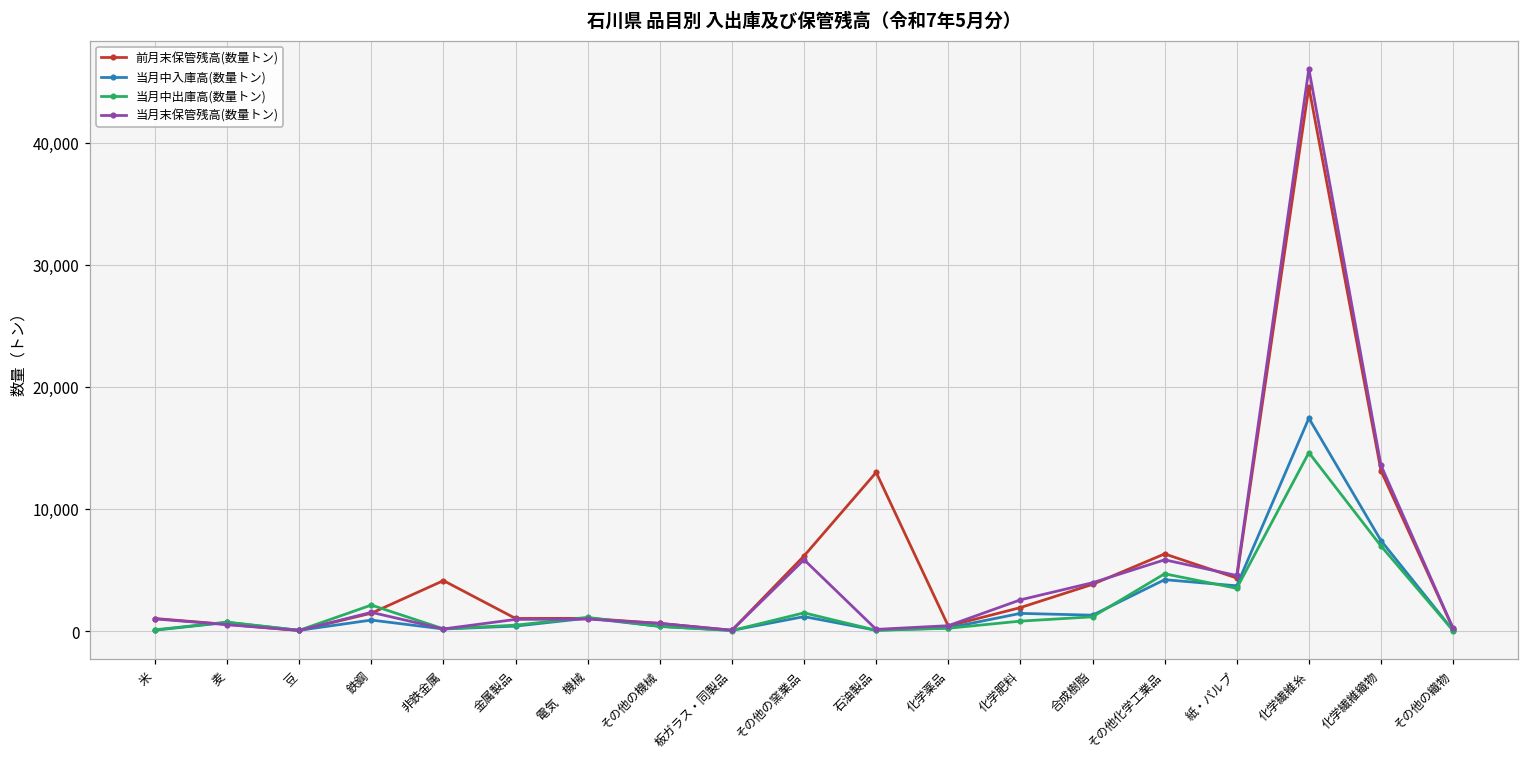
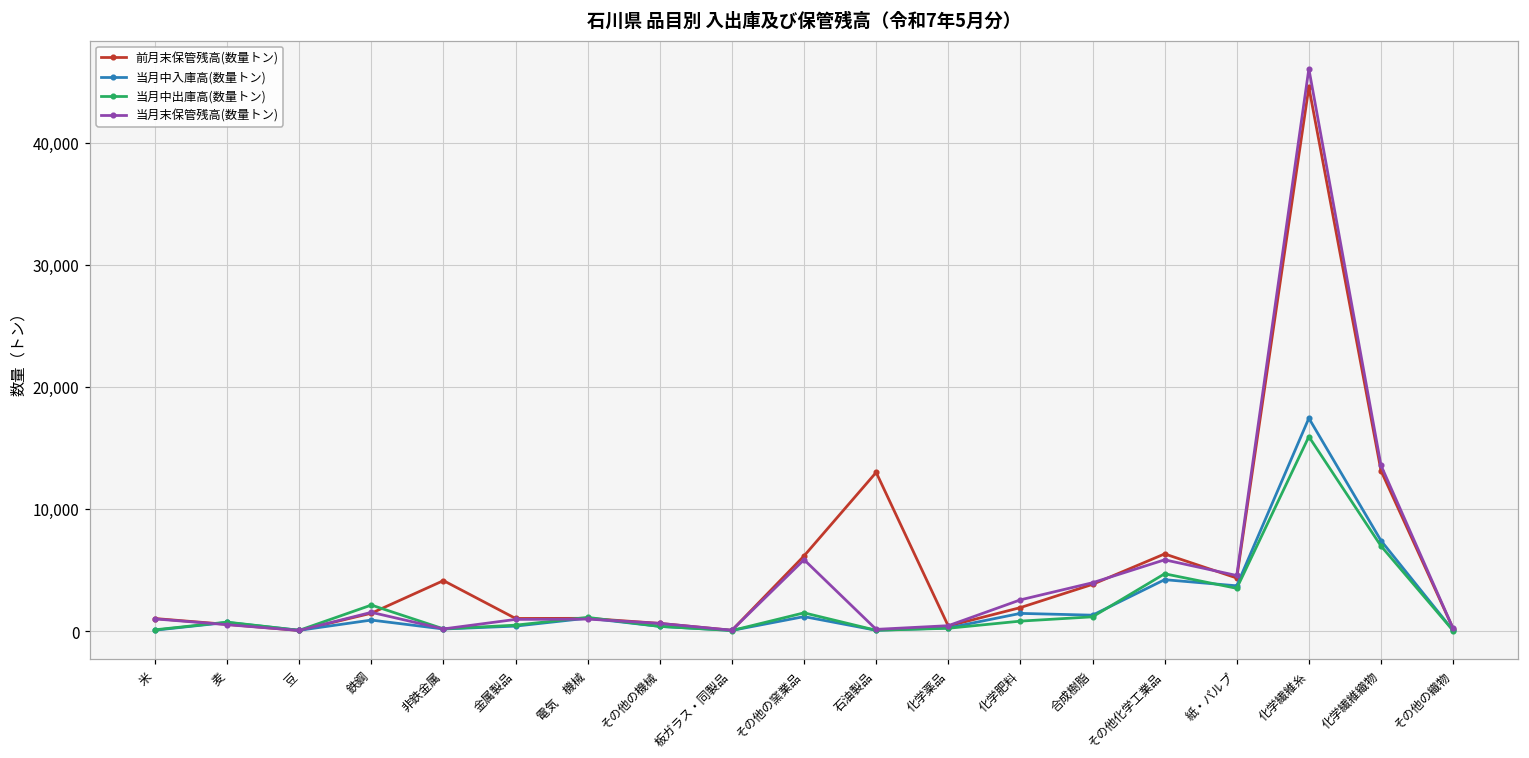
  {
    "前月末保管残高(数量トン)": {
      "非鉄金属": "4,100",
      "その他の窯業品": "6,200",
      "石油製品": "13,000",
      "化学肥料": "1,900",
      "その他化学工業品": "6,300",
      "化学繊維糸": "44,500",
      "化学繊維織物": "13,100"
    },
    "当月中入庫高(数量トン)": {
      "鉄鋼": "900",
      "その他の窯業品": "1,200",
      "化学肥料": "1,400",
      "その他化学工業品": "4,200",
      "化学繊維糸": "17,400",
      "化学繊維織物": "7,400"
    },
    "当月中出庫高(数量トン)": {
      "鉄鋼": "2,100",
      "その他の窯業品": "1,500",
      "化学肥料": "800",
      "その他化学工業品": "4,700",
-     "化学繊維糸": "14,600",
+     "化学繊維糸": "15,900",
      "化学繊維織物": "7,000"
    },
    "当月末保管残高(数量トン)": {
      "その他の窯業品": "5,800",
      "化学肥料": "2,600",
      "その他化学工業品": "5,800",
      "化学繊維糸": "46,000",
      "化学繊維織物": "13,600"
    }
  }
